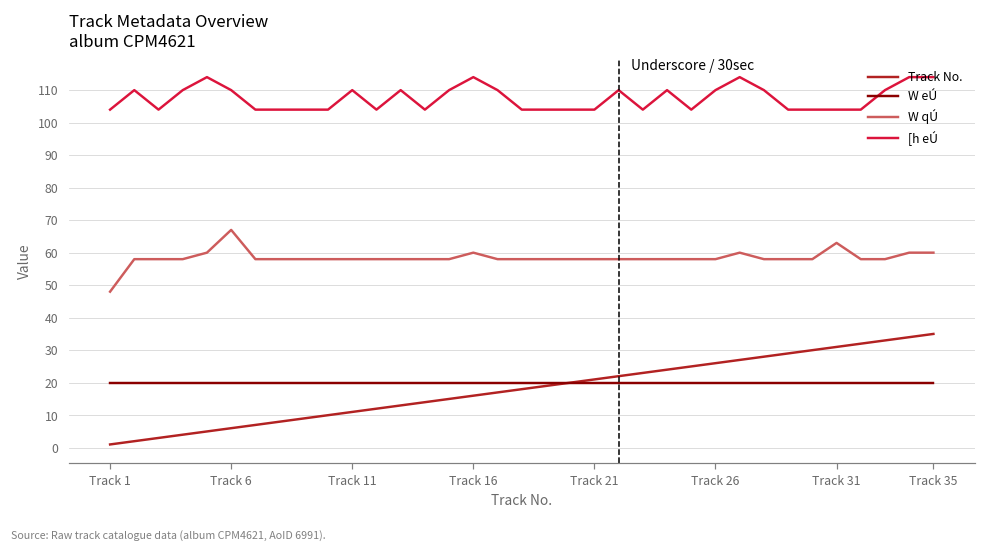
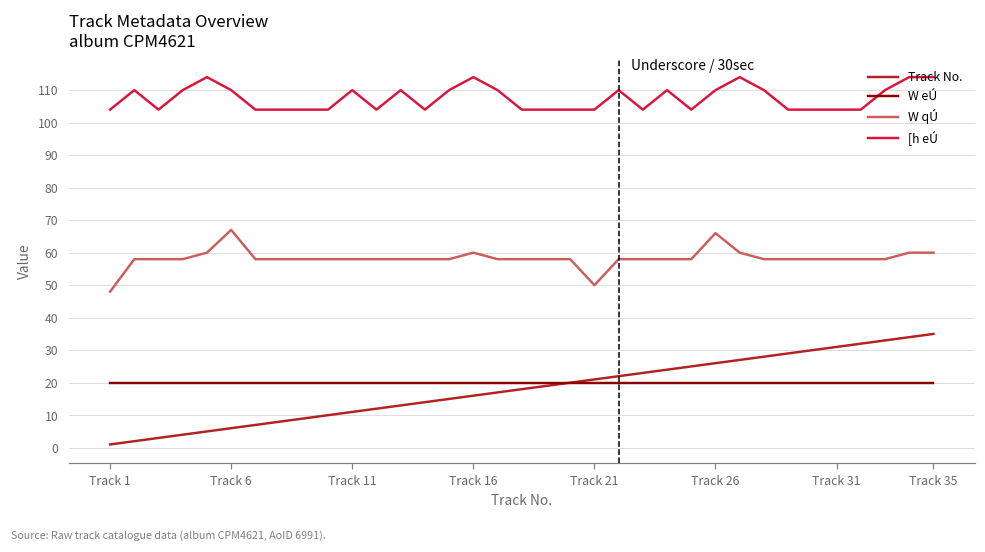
  {
    "W eÚ": {
      "Track 1": 20,
      "Track 6": 20,
      "Track 11": 20,
      "Track 16": 20,
      "Track 21": 20,
      "Track 26": 20,
      "Track 31": 20,
      "Track 35": 20
    },
    "W qÚ": {
      "Track 1": 48,
      "Track 6": 67,
      "Track 11": 58,
      "Track 16": 60,
-     "Track 21": 58,
-     "Track 26": 58,
-     "Track 31": 63,
+     "Track 21": 50,
+     "Track 26": 66,
+     "Track 31": 58,
      "Track 35": 60
    }
  }
